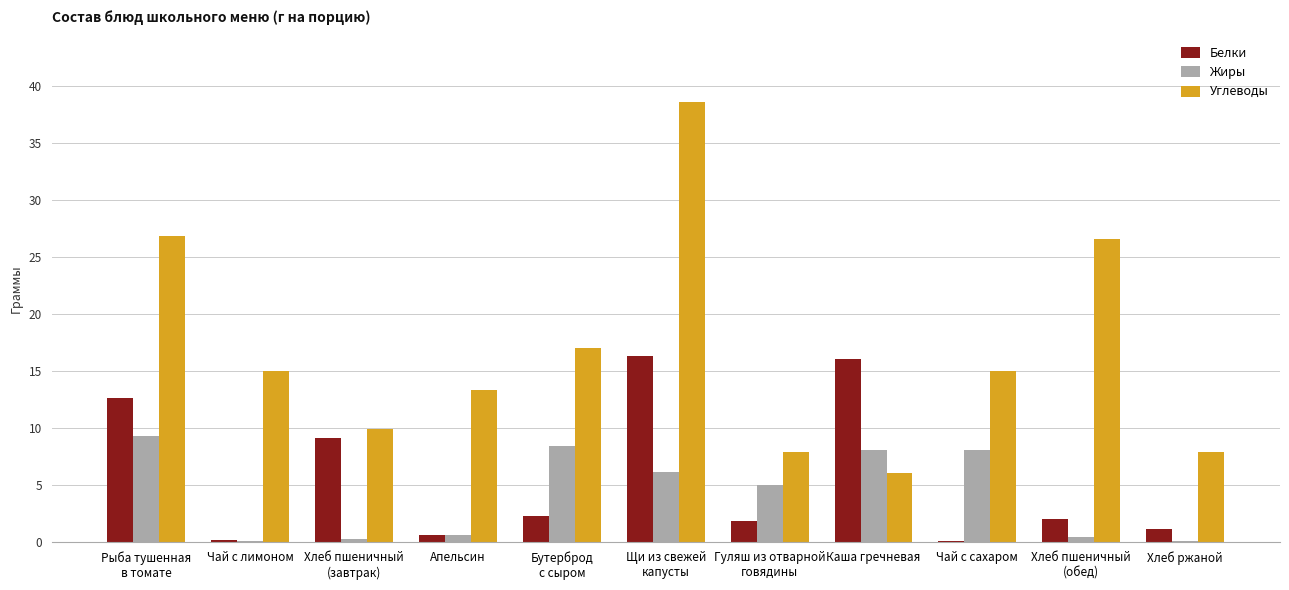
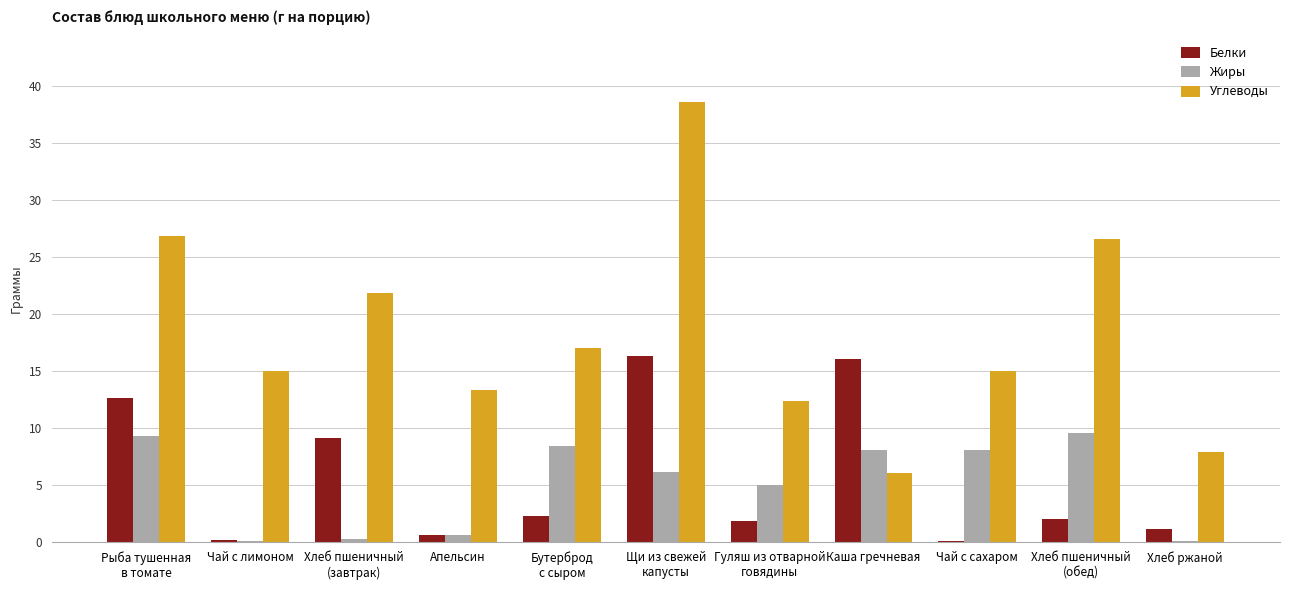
  {
    "Белки": {
      "Рыба тушенная в томате": 12.6,
      "Хлеб пшеничный (завтрак)": 9.1,
      "Апельсин": 0.6,
      "Бутерброд с сыром": 2.3,
      "Щи из свежей капусты": 16.3,
      "Гуляш из отварной говядины": 1.8,
      "Каша гречневая": 16.0,
      "Хлеб пшеничный (обед)": 2.0,
      "Хлеб ржаной": 1.1
    },
    "Жиры": {
      "Рыба тушенная в томате": 9.3,
      "Апельсин": 0.6,
      "Бутерброд с сыром": 8.4,
      "Щи из свежей капусты": 6.1,
      "Гуляш из отварной говядины": 5.0,
      "Каша гречневая": 8.0,
      "Чай с сахаром": 8.0,
-     "Хлеб пшеничный (обед)": 0.4
+     "Хлеб пшеничный (обед)": 9.5
    },
    "Углеводы": {
      "Рыба тушенная в томате": 26.8,
      "Чай с лимоном": 15.0,
-     "Хлеб пшеничный (завтрак)": 9.9,
+     "Хлеб пшеничный (завтрак)": 21.9,
      "Апельсин": 13.3,
      "Бутерброд с сыром": 17.0,
      "Щи из свежей капусты": 38.6,
-     "Гуляш из отварной говядины": 7.9,
+     "Гуляш из отварной говядины": 12.4,
      "Каша гречневая": 6.0,
      "Чай с сахаром": 15.0,
      "Хлеб пшеничный (обед)": 26.6,
      "Хлеб ржаной": 7.8
    }
  }
